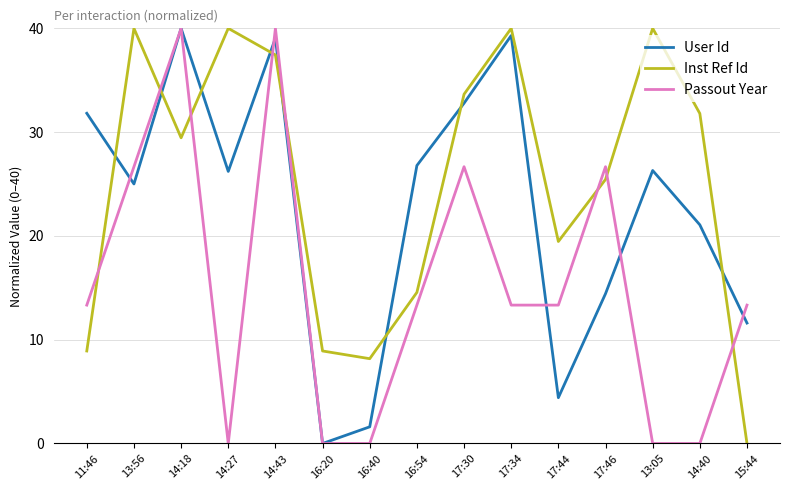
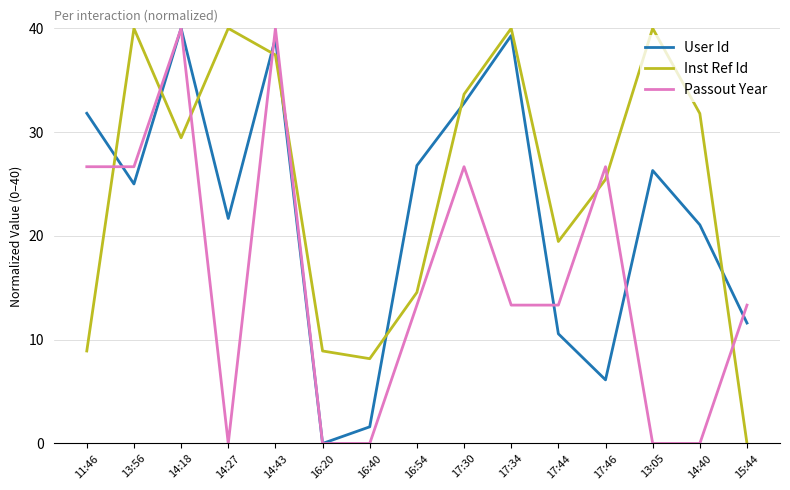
  {
    "User Id": {
      "11:46": 31.8,
      "13:56": 25.0,
-     "14:27": 26.2,
+     "14:27": 21.7,
      "14:43": 39.1,
      "16:40": 1.6,
      "16:54": 26.8,
      "17:30": 32.8,
      "17:34": 39.3,
-     "17:44": 4.4,
-     "17:46": 14.4,
+     "17:44": 10.6,
+     "17:46": 6.1,
      "13:05": 26.3,
      "14:40": 21.1,
      "15:44": 11.6
    },
    "Inst Ref Id": {
      "11:46": 8.9,
      "13:56": 40.0,
      "14:18": 29.5,
      "14:27": 40.0,
      "14:43": 37.4,
      "16:20": 8.9,
      "16:40": 8.2,
      "16:54": 14.6,
      "17:30": 33.6,
      "17:34": 40.0,
      "17:44": 19.5,
      "17:46": 25.4,
      "13:05": 40.0,
      "14:40": 31.8,
      "15:44": 0.0
    },
    "Passout Year": {
-     "11:46": 13.3,
+     "11:46": 26.7,
      "13:56": 26.7,
      "14:27": 0.0,
      "14:43": 40.0,
      "16:40": 0.0,
      "16:54": 13.3,
      "17:30": 26.7,
      "17:34": 13.3,
      "17:44": 13.3,
      "17:46": 26.7,
      "13:05": 0.0,
      "14:40": 0.0,
      "15:44": 13.3
    }
  }
